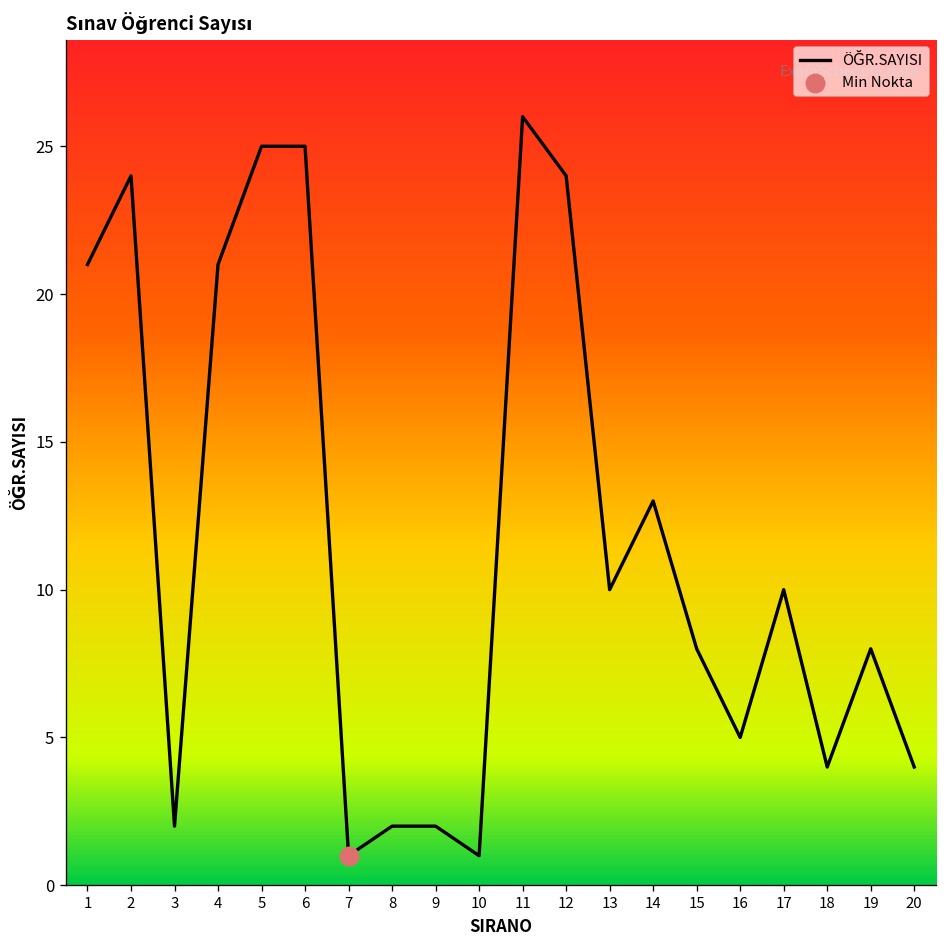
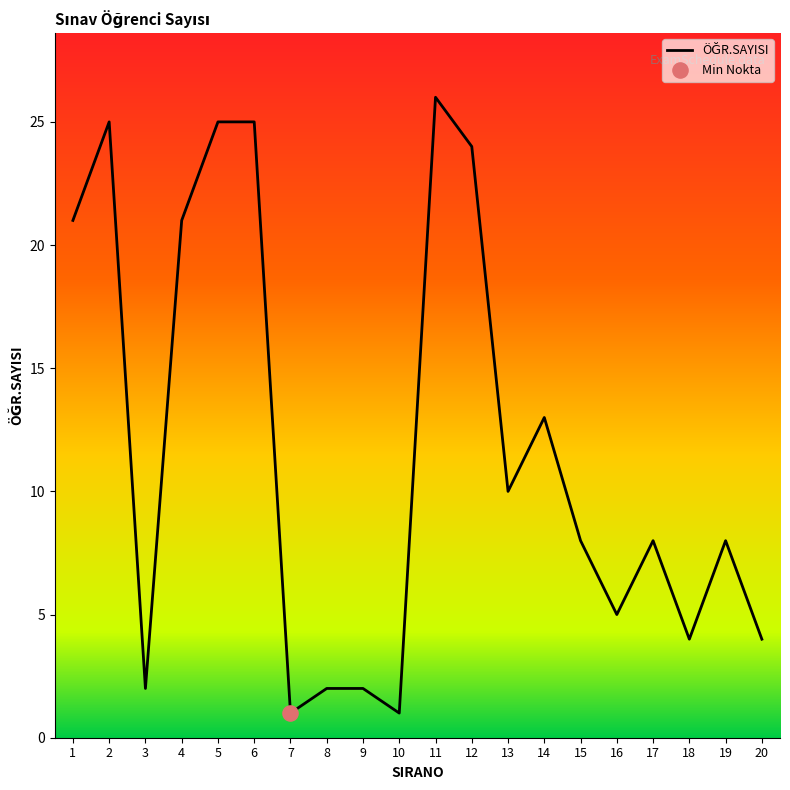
  {
    "ÖĞR.SAYISI": {
      "1": 21,
-     "2": 24,
+     "2": 25,
      "3": 2,
      "4": 21,
      "5": 25,
      "6": 25,
      "8": 2,
      "9": 2,
      "10": 1,
      "11": 26,
      "12": 24,
      "13": 10,
      "14": 13,
      "15": 8,
      "16": 5,
-     "17": 10,
+     "17": 8,
      "18": 4,
      "19": 8,
      "20": 4
    }
  }
